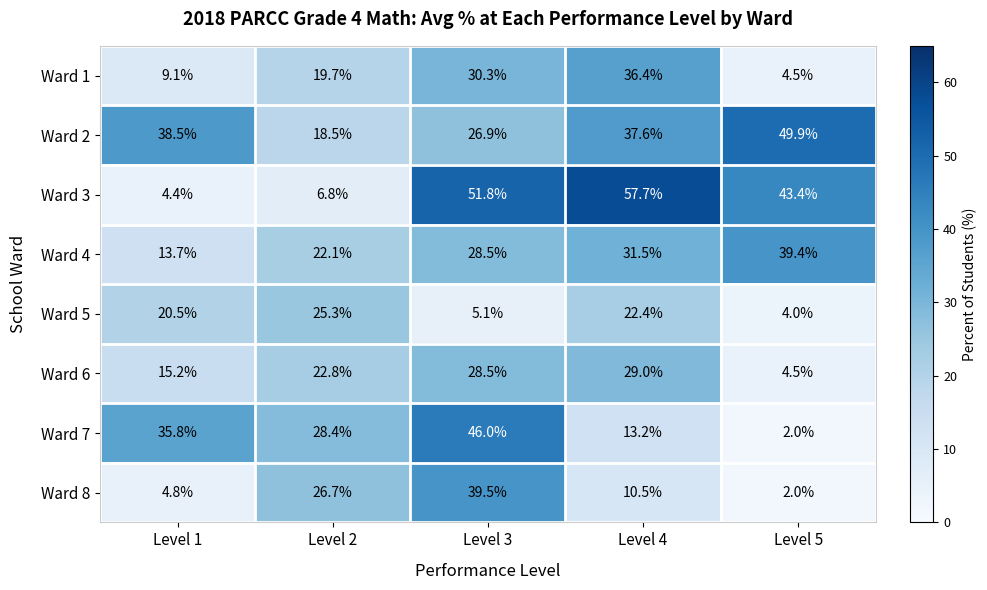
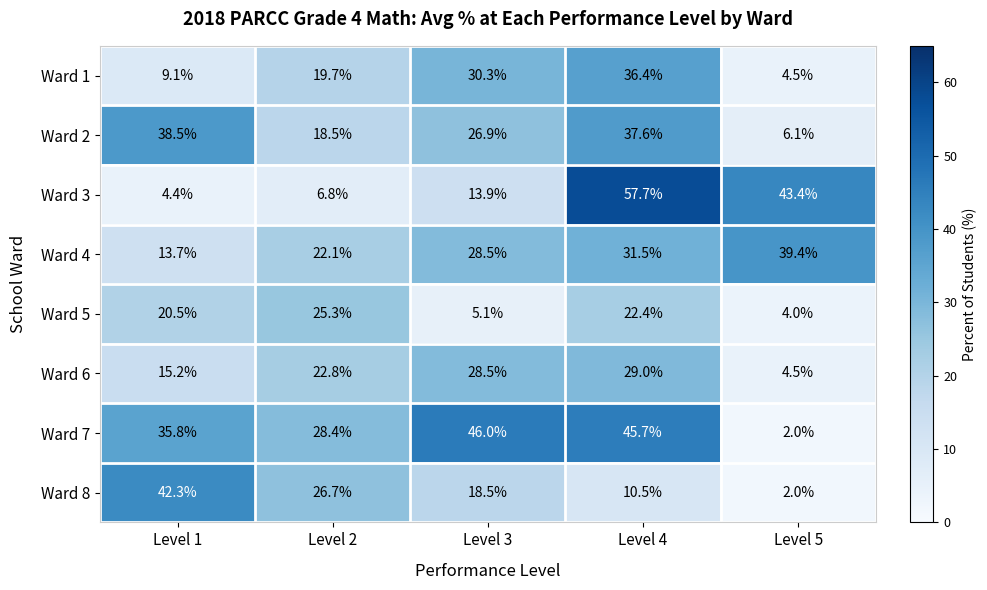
  {
    "Ward 1": {
      "Level 1": "9.1%",
      "Level 2": "19.7%",
      "Level 3": "30.3%",
      "Level 4": "36.4%",
      "Level 5": "4.5%"
    },
    "Ward 2": {
      "Level 1": "38.5%",
      "Level 2": "18.5%",
      "Level 3": "26.9%",
      "Level 4": "37.6%",
-     "Level 5": "49.9%"
+     "Level 5": "6.1%"
    },
    "Ward 3": {
      "Level 1": "4.4%",
      "Level 2": "6.8%",
-     "Level 3": "51.8%",
+     "Level 3": "13.9%",
      "Level 4": "57.7%",
      "Level 5": "43.4%"
    },
    "Ward 4": {
      "Level 1": "13.7%",
      "Level 2": "22.1%",
      "Level 3": "28.5%",
      "Level 4": "31.5%",
      "Level 5": "39.4%"
    },
    "Ward 5": {
      "Level 1": "20.5%",
      "Level 2": "25.3%",
      "Level 3": "5.1%",
      "Level 4": "22.4%",
      "Level 5": "4.0%"
    },
    "Ward 6": {
      "Level 1": "15.2%",
      "Level 2": "22.8%",
      "Level 3": "28.5%",
      "Level 4": "29.0%",
      "Level 5": "4.5%"
    },
    "Ward 7": {
      "Level 1": "35.8%",
      "Level 2": "28.4%",
      "Level 3": "46.0%",
-     "Level 4": "13.2%",
+     "Level 4": "45.7%",
      "Level 5": "2.0%"
    },
    "Ward 8": {
-     "Level 1": "4.8%",
+     "Level 1": "42.3%",
      "Level 2": "26.7%",
-     "Level 3": "39.5%",
+     "Level 3": "18.5%",
      "Level 4": "10.5%",
      "Level 5": "2.0%"
    }
  }
